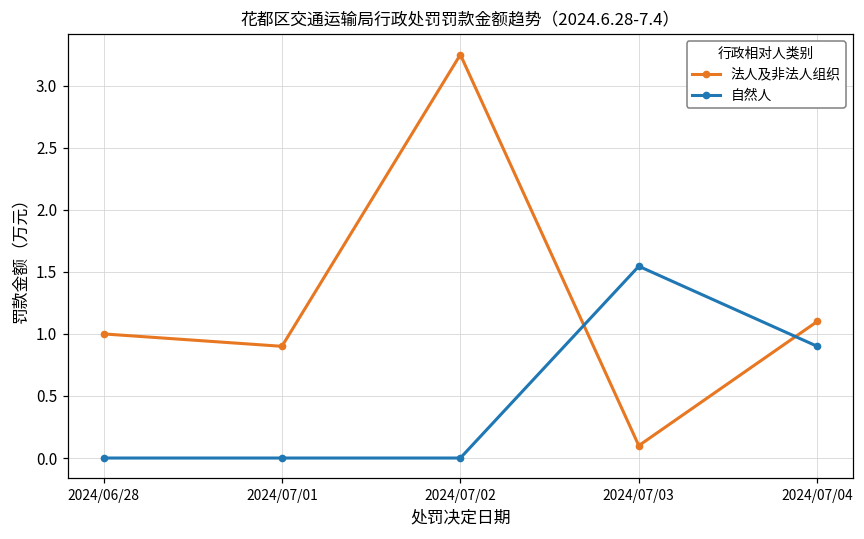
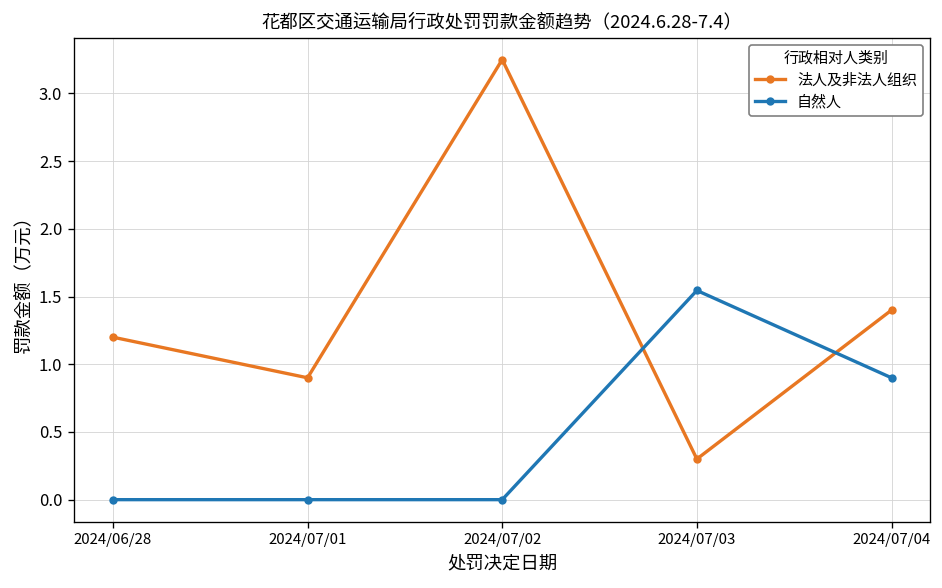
  {
    "法人及非法人组织": {
-     "2024/06/28": 1.0,
+     "2024/06/28": 1.2,
      "2024/07/01": 0.9,
      "2024/07/02": 3.25,
-     "2024/07/03": 0.1,
-     "2024/07/04": 1.1
+     "2024/07/03": 0.3,
+     "2024/07/04": 1.4
    },
    "自然人": {
      "2024/06/28": 0.0,
      "2024/07/01": 0.0,
      "2024/07/02": 0.0,
      "2024/07/03": 1.55,
      "2024/07/04": 0.9
    }
  }
